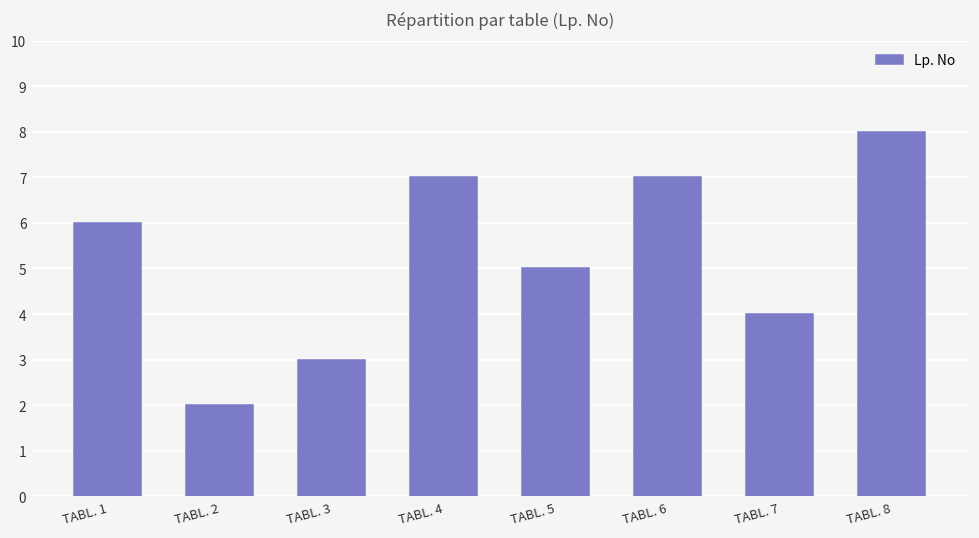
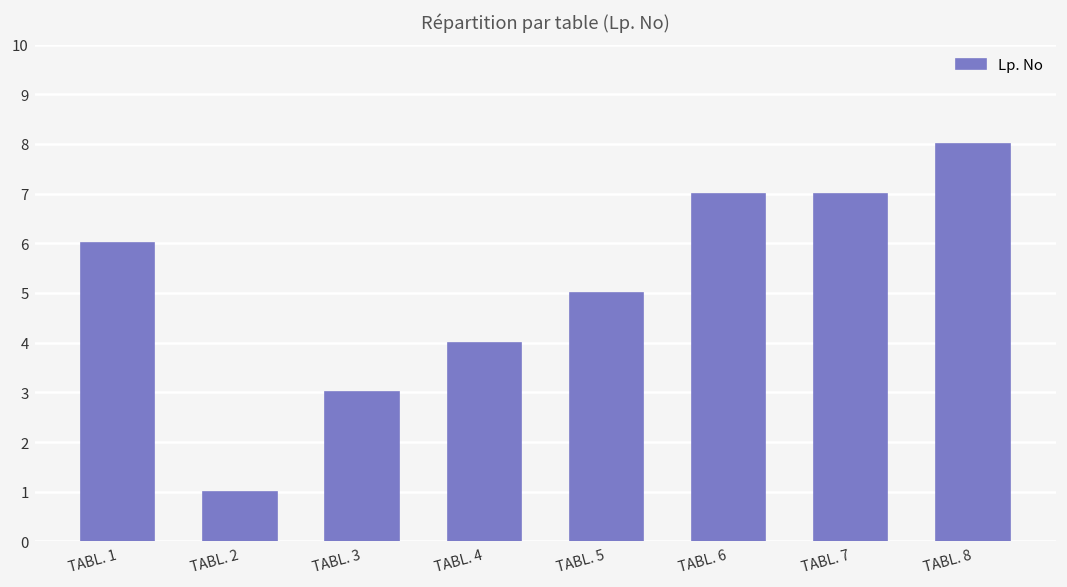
  {
    "TABL. 1": 6,
-   "TABL. 2": 2,
+   "TABL. 2": 1,
    "TABL. 3": 3,
-   "TABL. 4": 7,
+   "TABL. 4": 4,
    "TABL. 5": 5,
    "TABL. 6": 7,
-   "TABL. 7": 4,
+   "TABL. 7": 7,
    "TABL. 8": 8
  }
